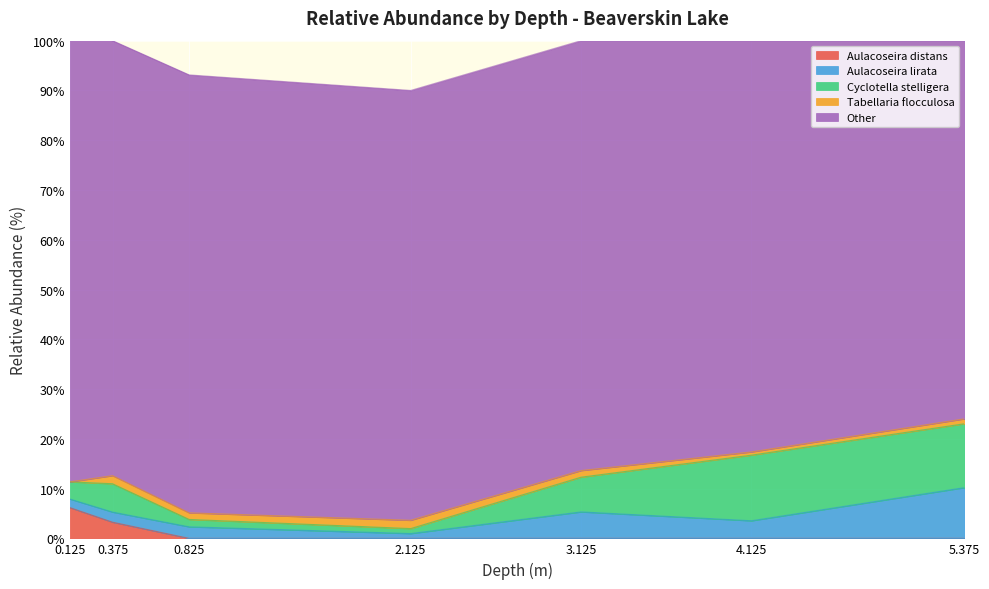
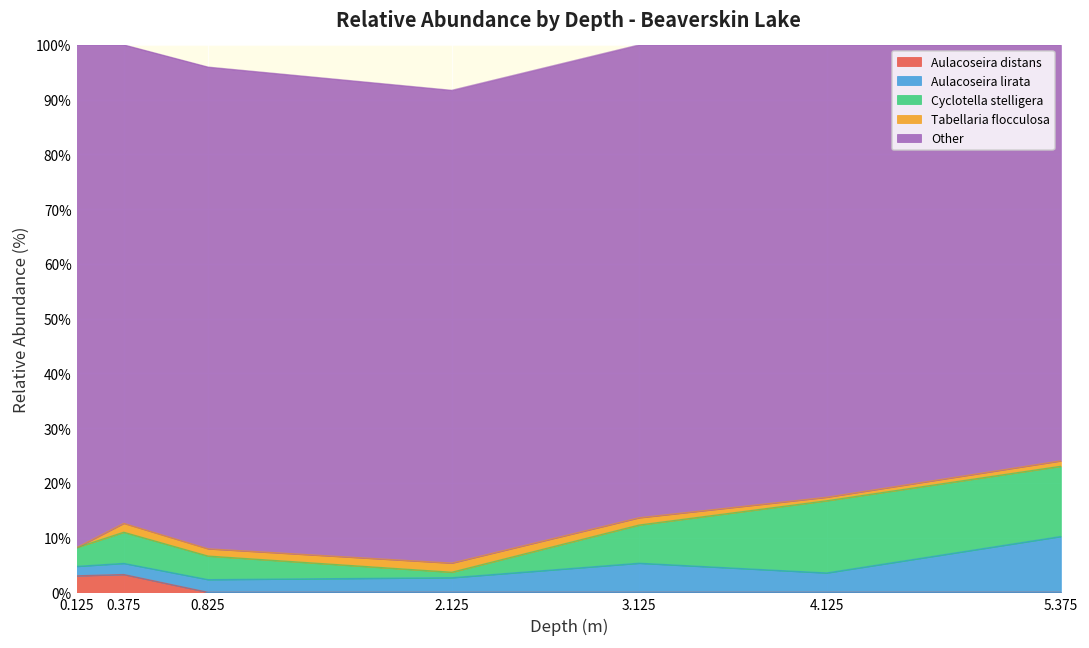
  {
    "Aulacoseira distans": {
-     "0.125": "6%",
+     "0.125": "3%",
      "0.375": "3%",
      "0.825": "0%",
      "2.125": "0%",
      "3.125": "0%",
      "4.125": "0%",
      "5.375": "0%"
    },
    "Aulacoseira lirata": {
      "0.125": "2%",
      "0.375": "2%",
      "0.825": "2%",
-     "2.125": "1%",
+     "2.125": "3%",
      "3.125": "5%",
      "4.125": "4%",
      "5.375": "10%"
    },
    "Cyclotella stelligera": {
      "0.375": "6%",
-     "0.825": "1%",
+     "0.825": "4%",
      "2.125": "1%",
      "3.125": "7%",
      "4.125": "13%",
      "5.375": "13%"
    },
    "Tabellaria flocculosa": {
      "0.375": "2%",
      "0.825": "1%",
      "2.125": "2%",
      "3.125": "1%",
      "4.125": "1%",
      "5.375": "1%"
    },
    "Other": {
      "0.375": "87%",
      "0.825": "88%",
      "2.125": "86%",
      "3.125": "86%",
      "4.125": "83%",
      "5.375": "76%"
    }
  }
